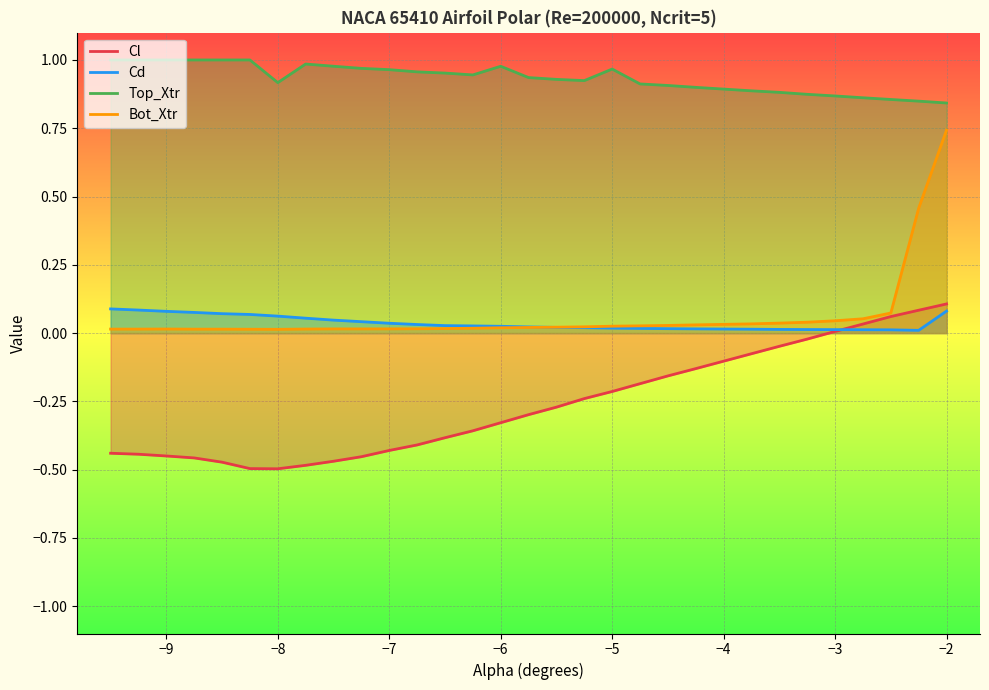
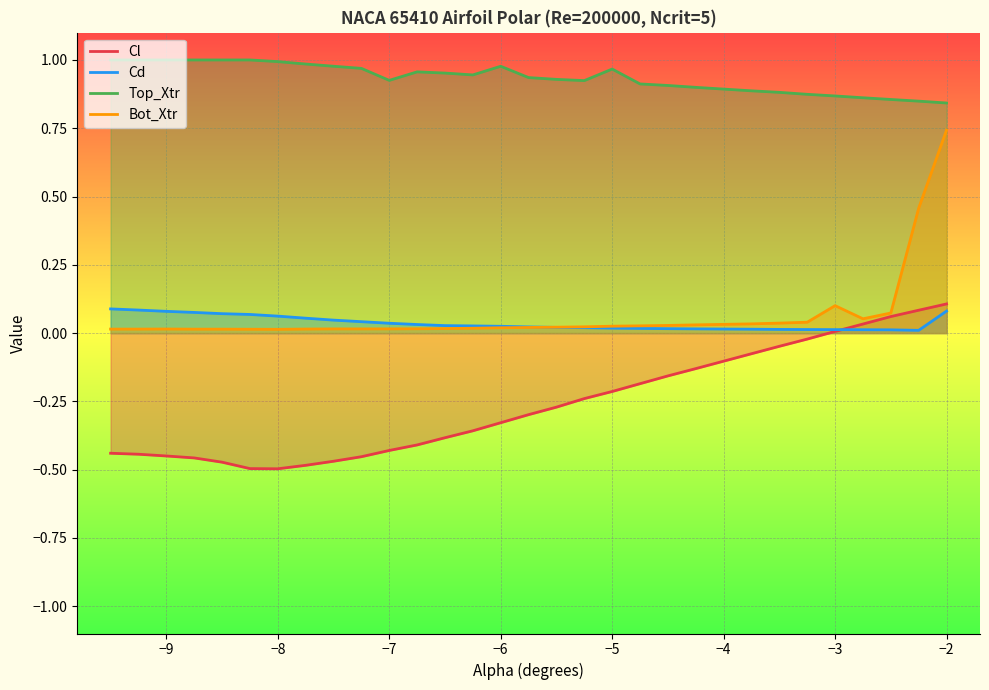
  {
    "Cd": {
      "−9": 0.08,
      "−8": 0.06,
      "−7": 0.04,
      "−2": 0.08
    },
    "Top_Xtr": {
-     "−8": 0.92,
-     "−7": 0.96,
+     "−8": 0.99,
+     "−7": 0.93,
      "−6": 0.98,
      "−5": 0.97,
      "−3": 0.87,
      "−2": 0.84
    },
    "Bot_Xtr": {
      "−9": 0.01,
      "−8": 0.01,
      "−7": 0.02,
-     "−3": 0.05,
+     "−3": 0.10,
      "−2": 0.74
    }
  }
